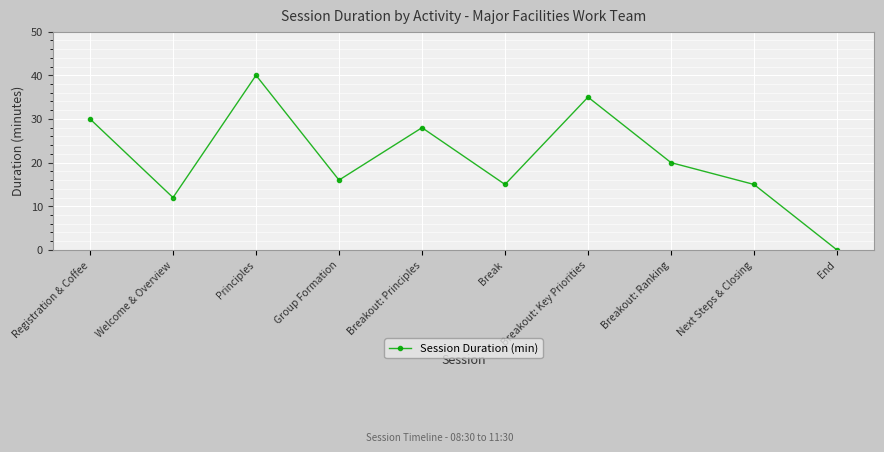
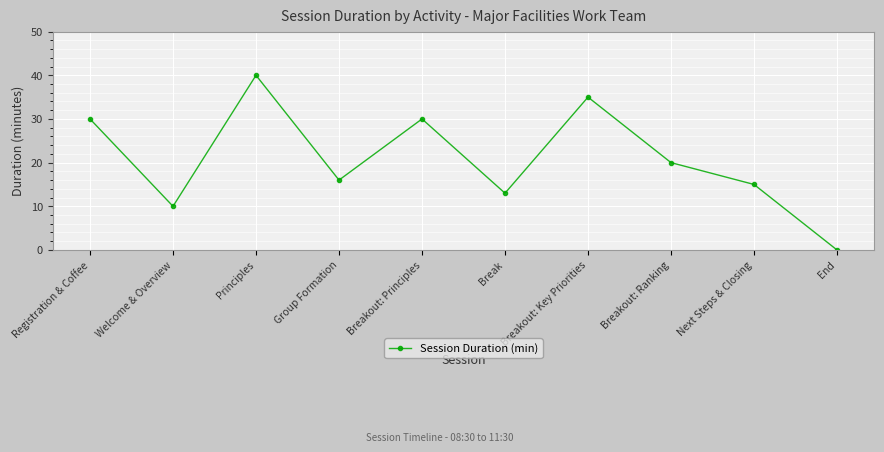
  {
    "Registration & Coffee": 30,
-   "Welcome & Overview": 12,
+   "Welcome & Overview": 10,
    "Principles": 40,
    "Group Formation": 16,
-   "Breakout: Principles": 28,
-   "Break": 15,
+   "Breakout: Principles": 30,
+   "Break": 13,
    "Breakout: Key Priorities": 35,
    "Breakout: Ranking": 20,
    "Next Steps & Closing": 15,
    "End": 0
  }
